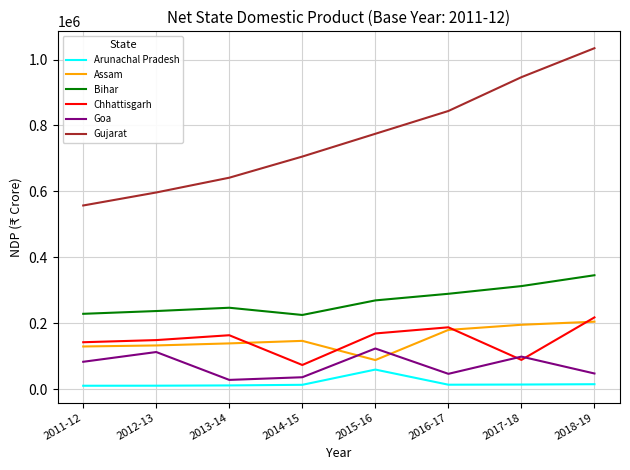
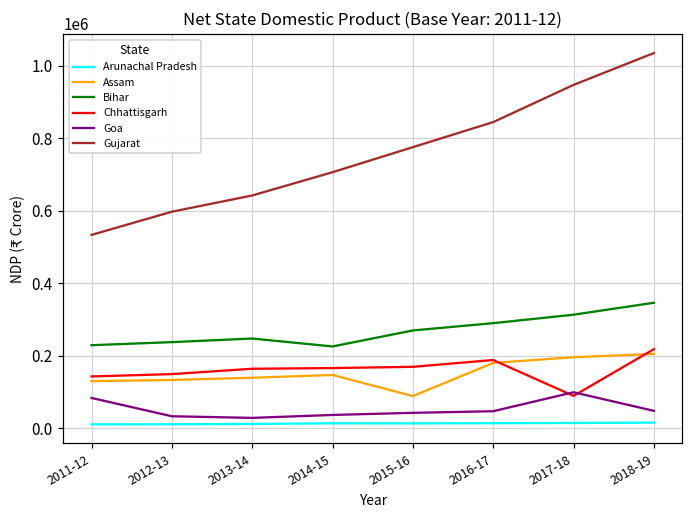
  {
    "Arunachal Pradesh": {
      "2011-12": 10000,
      "2012-13": 10000,
      "2013-14": 10000,
      "2014-15": 10000,
-     "2015-16": 60000,
+     "2015-16": 10000,
      "2016-17": 10000,
      "2017-18": 10000,
      "2018-19": 10000
    },
    "Assam": {
      "2011-12": 130000,
      "2012-13": 130000,
      "2013-14": 140000,
      "2014-15": 150000,
      "2015-16": 90000,
      "2016-17": 180000,
      "2017-18": 200000,
      "2018-19": 200000
    },
    "Bihar": {
      "2011-12": 230000,
      "2012-13": 240000,
      "2013-14": 250000,
      "2014-15": 220000,
      "2015-16": 270000,
      "2016-17": 290000,
      "2017-18": 310000,
      "2018-19": 350000
    },
    "Chhattisgarh": {
      "2011-12": 140000,
      "2012-13": 150000,
      "2013-14": 160000,
-     "2014-15": 70000,
+     "2014-15": 170000,
      "2015-16": 170000,
      "2016-17": 190000,
      "2017-18": 90000,
      "2018-19": 220000
    },
    "Goa": {
      "2011-12": 80000,
-     "2012-13": 110000,
+     "2012-13": 30000,
      "2013-14": 30000,
      "2014-15": 40000,
-     "2015-16": 120000,
+     "2015-16": 40000,
      "2016-17": 50000,
      "2017-18": 100000,
      "2018-19": 50000
    },
    "Gujarat": {
-     "2011-12": 560000,
+     "2011-12": 530000,
      "2012-13": 600000,
      "2013-14": 640000,
      "2014-15": 710000,
      "2015-16": 770000,
      "2016-17": 840000,
      "2017-18": 950000,
      "2018-19": 1030000
    }
  }
